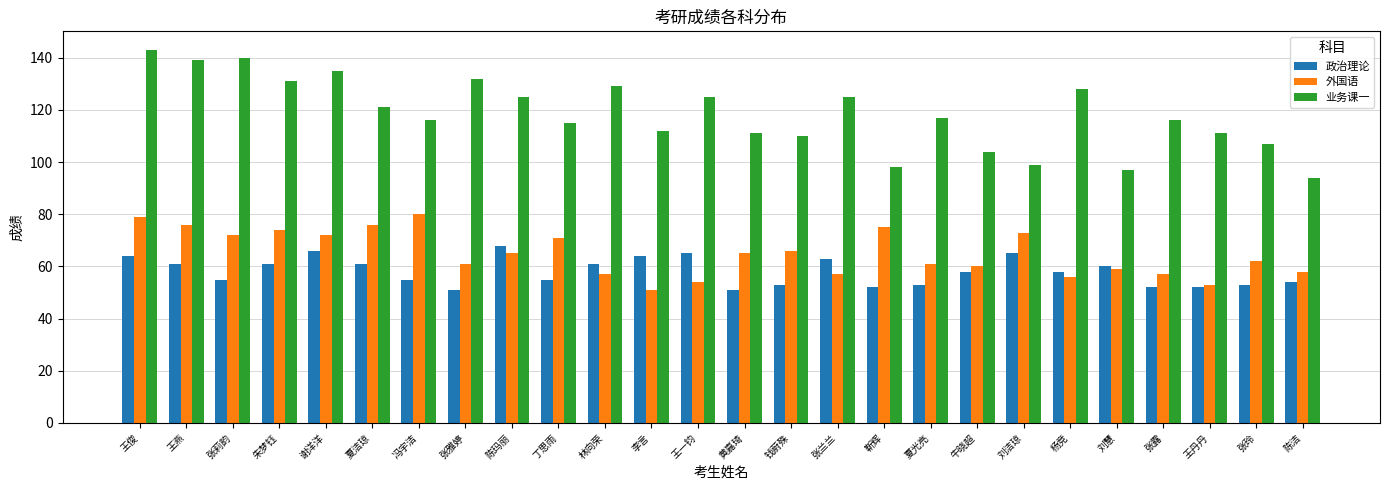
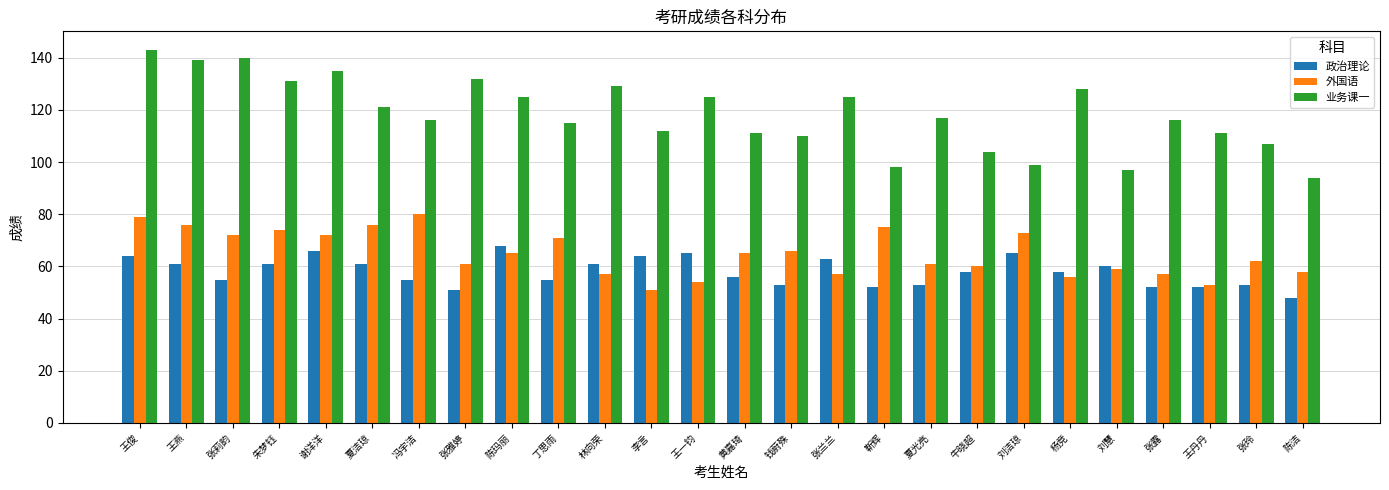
  {
    "政治理论": {
      "王俊": 64,
      "王燕": 61,
      "张莉韵": 55,
      "朱梦钰": 61,
      "谢洋洋": 66,
      "夏洁琼": 61,
      "冯宇洁": 55,
      "张雅婷": 51,
      "陈玛丽": 68,
      "丁思雨": 55,
      "林向荣": 61,
      "李言": 64,
      "王一钧": 65,
-     "黄嘉琦": 51,
+     "黄嘉琦": 56,
      "钱蔚殊": 53,
      "张兰兰": 63,
      "靳辉": 52,
      "夏光亮": 53,
      "牛晓超": 58,
      "刘洁琼": 65,
      "杨竞": 58,
      "刘慧": 60,
      "张露": 52,
      "王丹丹": 52,
      "张玲": 53,
-     "陈洁": 54
+     "陈洁": 48
    },
    "外国语": {
      "王俊": 79,
      "王燕": 76,
      "张莉韵": 72,
      "朱梦钰": 74,
      "谢洋洋": 72,
      "夏洁琼": 76,
      "冯宇洁": 80,
      "张雅婷": 61,
      "陈玛丽": 65,
      "丁思雨": 71,
      "林向荣": 57,
      "李言": 51,
      "王一钧": 54,
      "黄嘉琦": 65,
      "钱蔚殊": 66,
      "张兰兰": 57,
      "靳辉": 75,
      "夏光亮": 61,
      "牛晓超": 60,
      "刘洁琼": 73,
      "杨竞": 56,
      "刘慧": 59,
      "张露": 57,
      "王丹丹": 53,
      "张玲": 62,
      "陈洁": 58
    },
    "业务课一": {
      "王俊": 143,
      "王燕": 139,
      "张莉韵": 140,
      "朱梦钰": 131,
      "谢洋洋": 135,
      "夏洁琼": 121,
      "冯宇洁": 116,
      "张雅婷": 132,
      "陈玛丽": 125,
      "丁思雨": 115,
      "林向荣": 129,
      "李言": 112,
      "王一钧": 125,
      "黄嘉琦": 111,
      "钱蔚殊": 110,
      "张兰兰": 125,
      "靳辉": 98,
      "夏光亮": 117,
      "牛晓超": 104,
      "刘洁琼": 99,
      "杨竞": 128,
      "刘慧": 97,
      "张露": 116,
      "王丹丹": 111,
      "张玲": 107,
      "陈洁": 94
    }
  }
